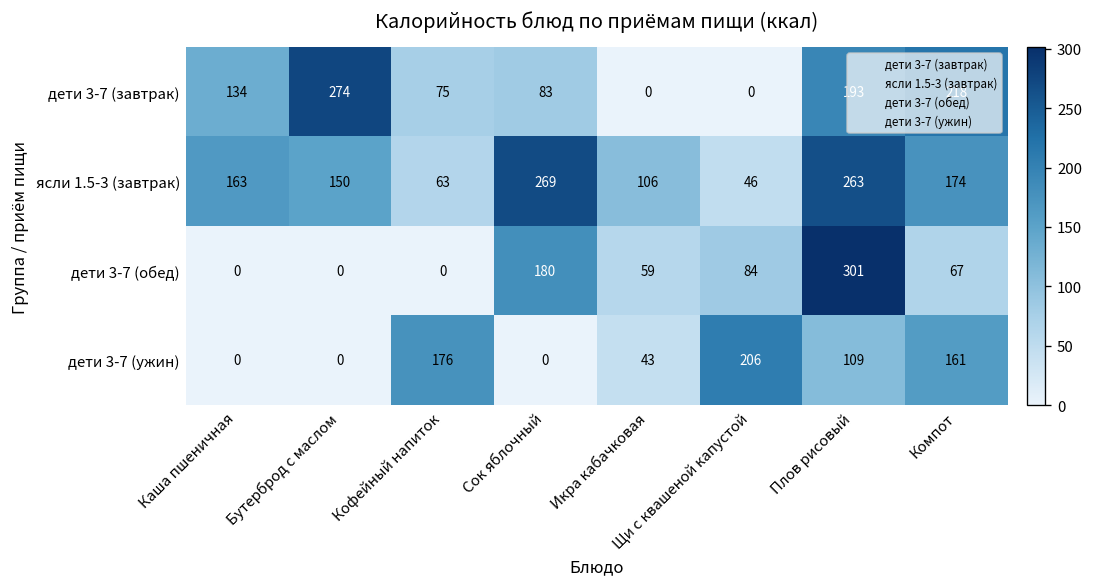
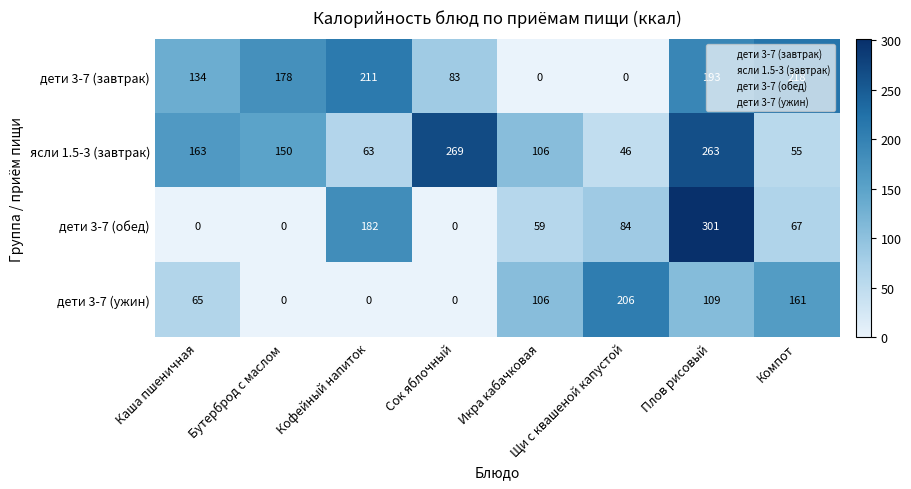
  {
    "дети 3-7 (завтрак)": {
      "Каша пшеничная": 134,
-     "Бутерброд с маслом": 274,
-     "Кофейный напиток": 75,
+     "Бутерброд с маслом": 178,
+     "Кофейный напиток": 211,
      "Сок яблочный": 83,
      "Икра кабачковая": 0,
      "Щи с квашеной капустой": 0
    },
    "ясли 1.5-3 (завтрак)": {
      "Каша пшеничная": 163,
      "Бутерброд с маслом": 150,
      "Кофейный напиток": 63,
      "Сок яблочный": 269,
      "Икра кабачковая": 106,
      "Щи с квашеной капустой": 46,
      "Плов рисовый": 263,
-     "Компот": 174
+     "Компот": 55
    },
    "дети 3-7 (обед)": {
      "Каша пшеничная": 0,
      "Бутерброд с маслом": 0,
-     "Кофейный напиток": 0,
-     "Сок яблочный": 180,
+     "Кофейный напиток": 182,
+     "Сок яблочный": 0,
      "Икра кабачковая": 59,
      "Щи с квашеной капустой": 84,
      "Плов рисовый": 301,
      "Компот": 67
    },
    "дети 3-7 (ужин)": {
-     "Каша пшеничная": 0,
+     "Каша пшеничная": 65,
      "Бутерброд с маслом": 0,
-     "Кофейный напиток": 176,
+     "Кофейный напиток": 0,
      "Сок яблочный": 0,
-     "Икра кабачковая": 43,
+     "Икра кабачковая": 106,
      "Щи с квашеной капустой": 206,
      "Плов рисовый": 109,
      "Компот": 161
    }
  }
